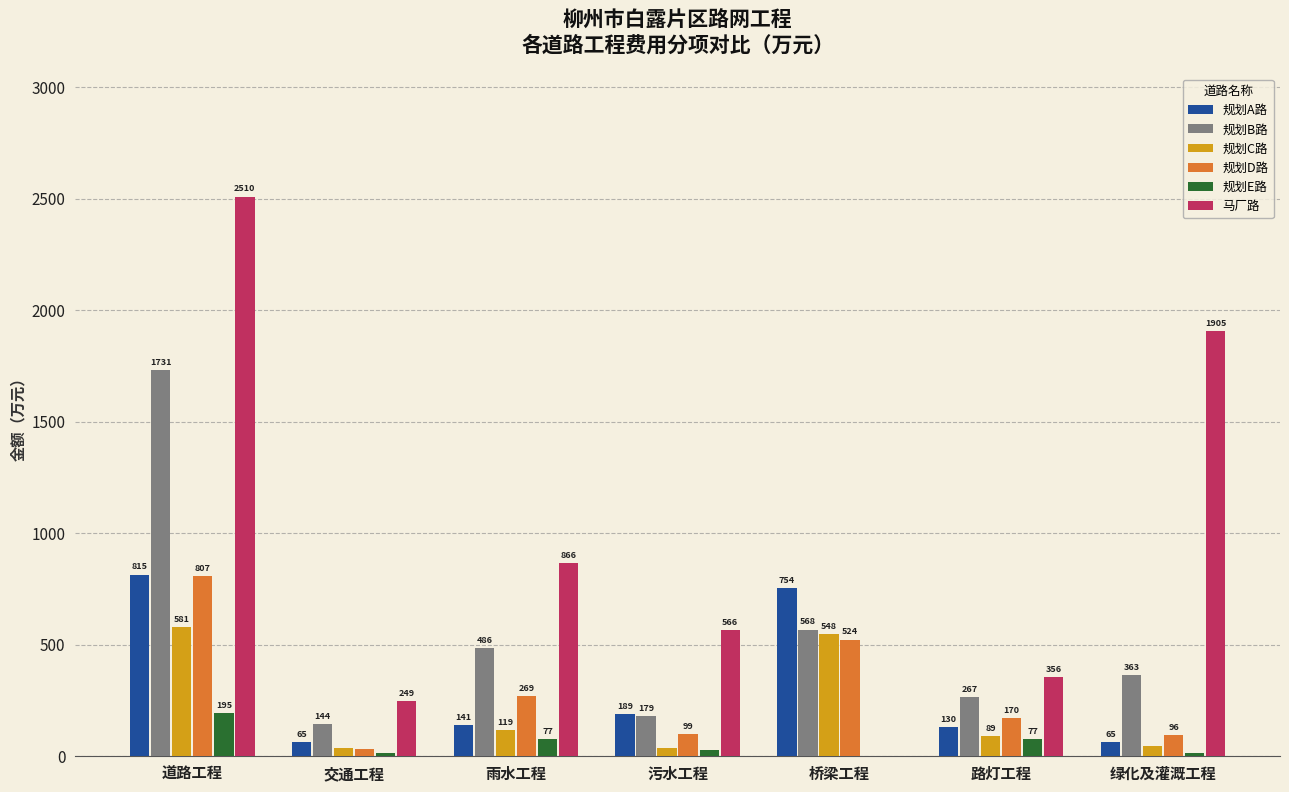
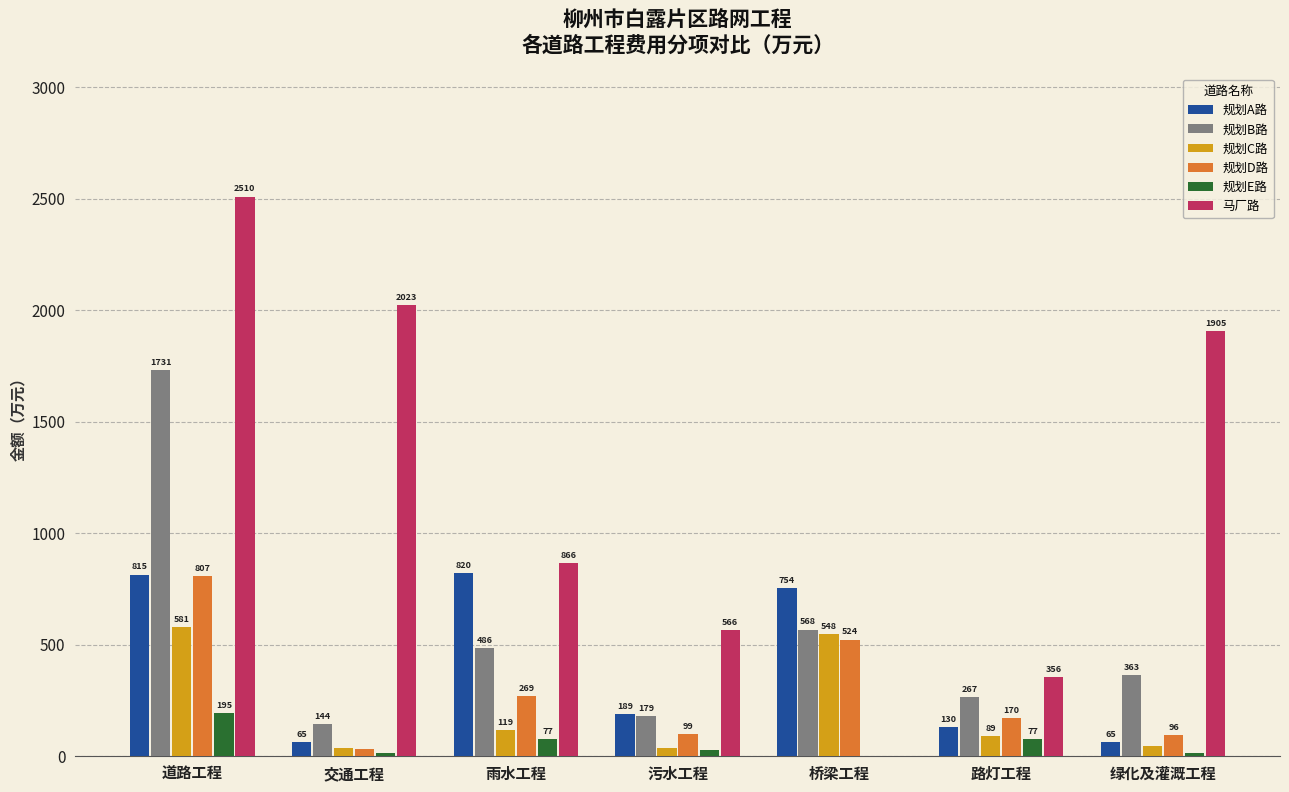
  {
    "规划A路": {
      "道路工程": 815,
      "交通工程": 65,
-     "雨水工程": 141,
+     "雨水工程": 820,
      "污水工程": 189,
      "桥梁工程": 754,
      "路灯工程": 130,
      "绿化及灌溉工程": 65
    },
    "规划B路": {
      "道路工程": 1731,
      "交通工程": 144,
      "雨水工程": 486,
      "污水工程": 179,
      "桥梁工程": 568,
      "路灯工程": 267,
      "绿化及灌溉工程": 363
    },
    "规划E路": {
      "道路工程": 195,
      "雨水工程": 77,
      "路灯工程": 77
    },
    "马厂路": {
      "道路工程": 2510,
-     "交通工程": 249,
+     "交通工程": 2023,
      "雨水工程": 866,
      "污水工程": 566,
      "路灯工程": 356,
      "绿化及灌溉工程": 1905
    }
  }
